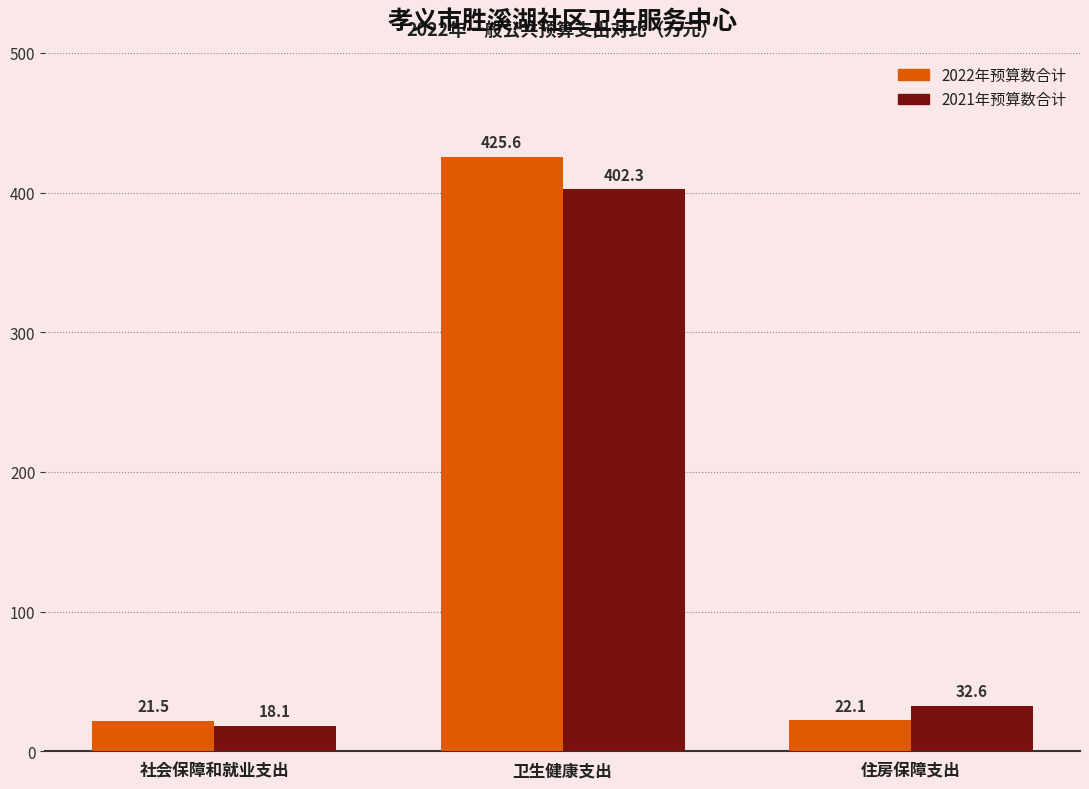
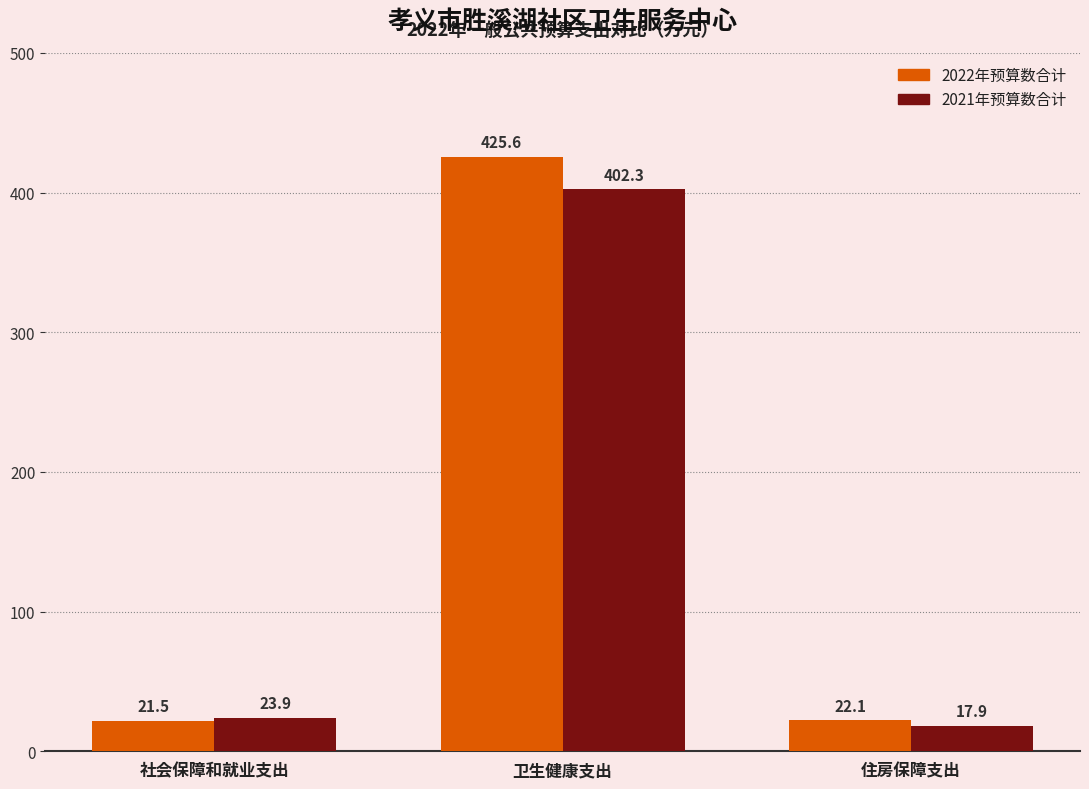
  {
    "2022年预算数合计": {
      "社会保障和就业支出": 21.5,
      "卫生健康支出": 425.6,
      "住房保障支出": 22.1
    },
    "2021年预算数合计": {
-     "社会保障和就业支出": 18.1,
+     "社会保障和就业支出": 23.9,
      "卫生健康支出": 402.3,
-     "住房保障支出": 32.6
+     "住房保障支出": 17.9
    }
  }
